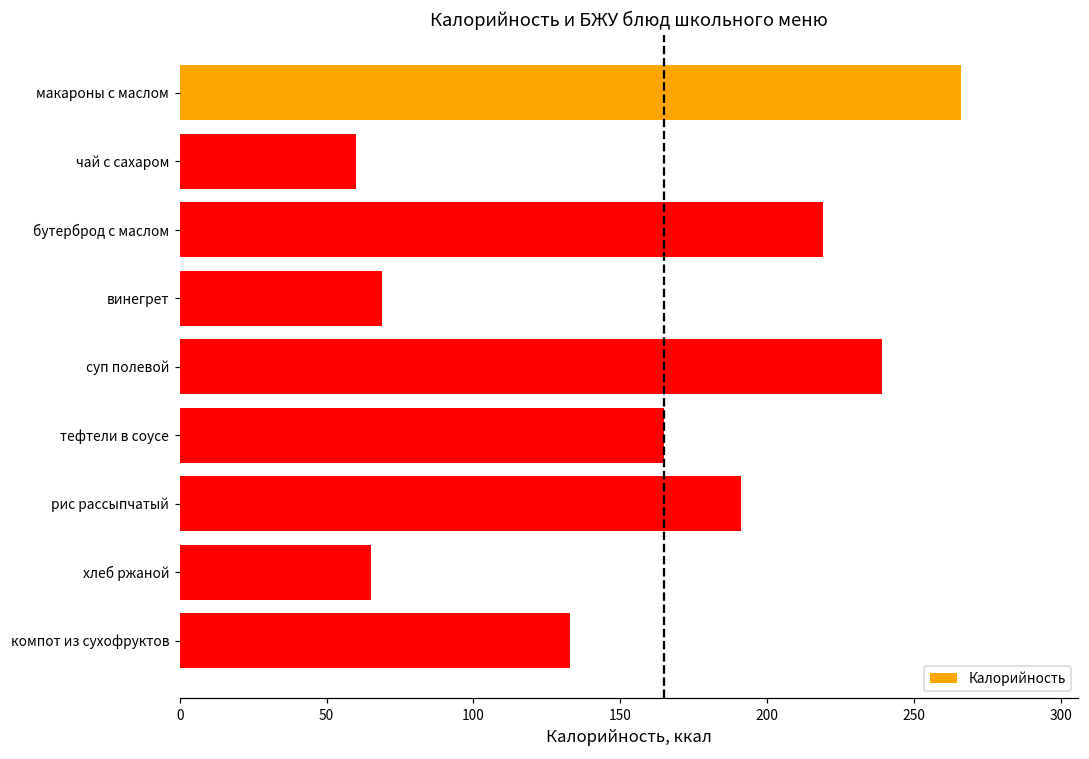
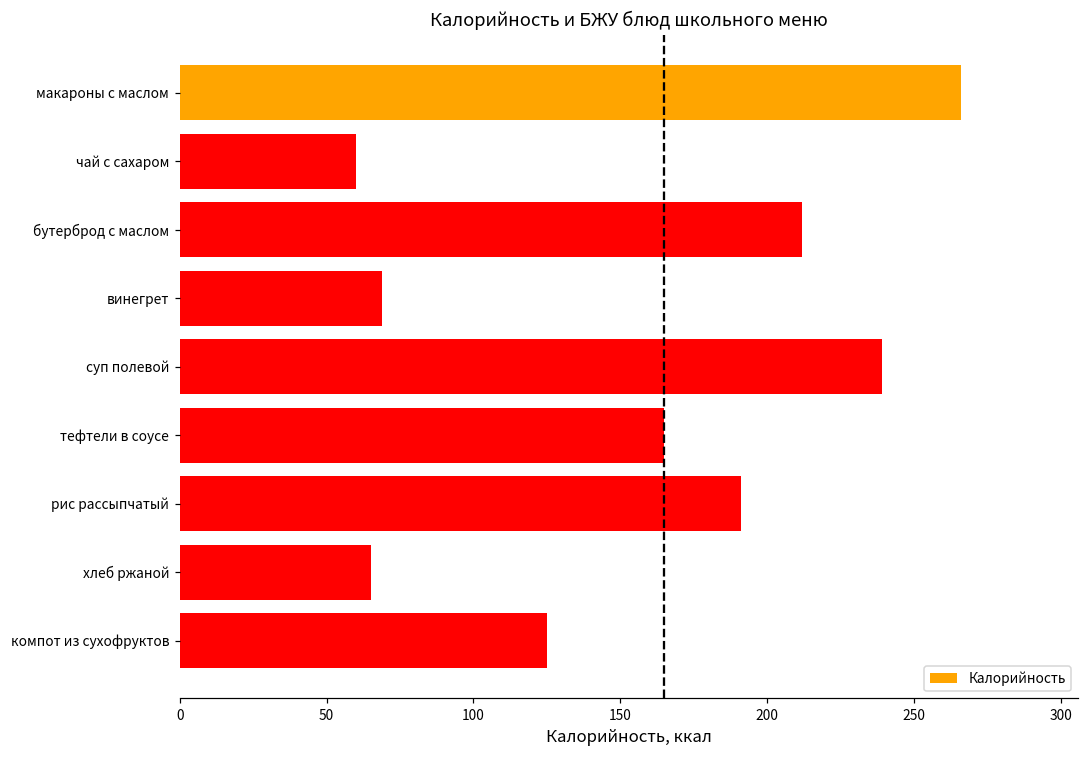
  {
    "макароны с маслом": 266,
    "чай с сахаром": 60,
-   "бутерброд с маслом": 219,
+   "бутерброд с маслом": 212,
    "винегрет": 69,
    "суп полевой": 239,
    "тефтели в соусе": 165,
    "рис рассыпчатый": 191,
    "хлеб ржаной": 65,
-   "компот из сухофруктов": 133
+   "компот из сухофруктов": 125
  }
